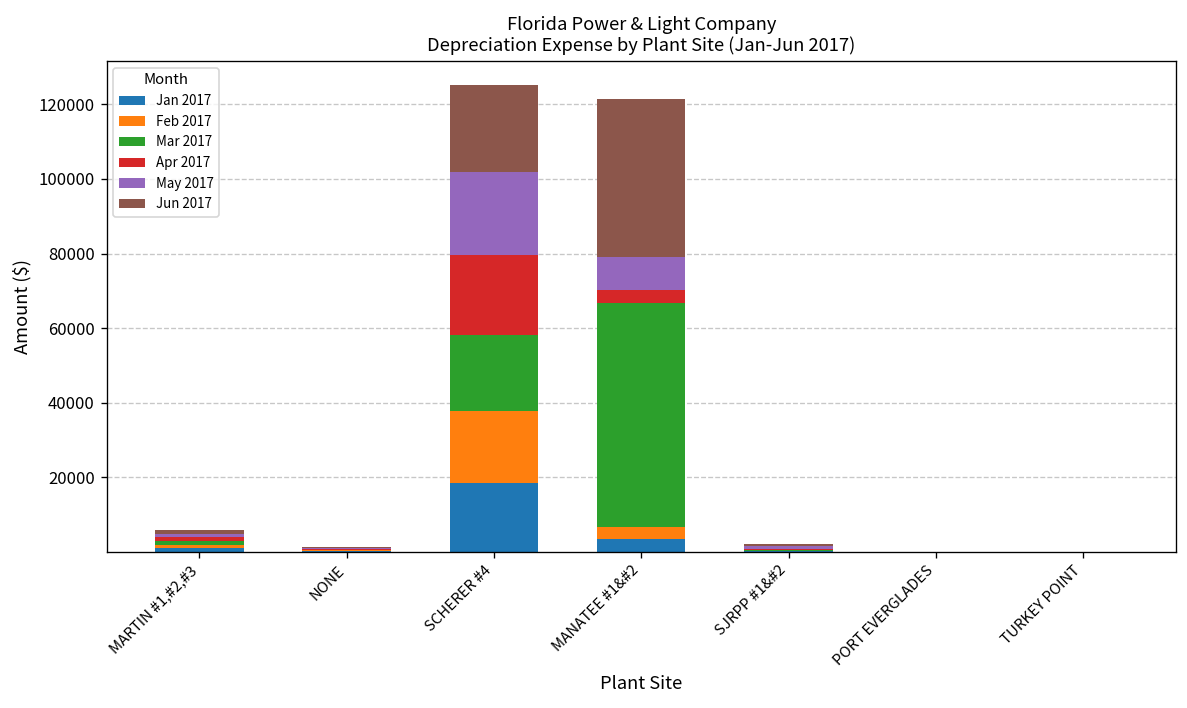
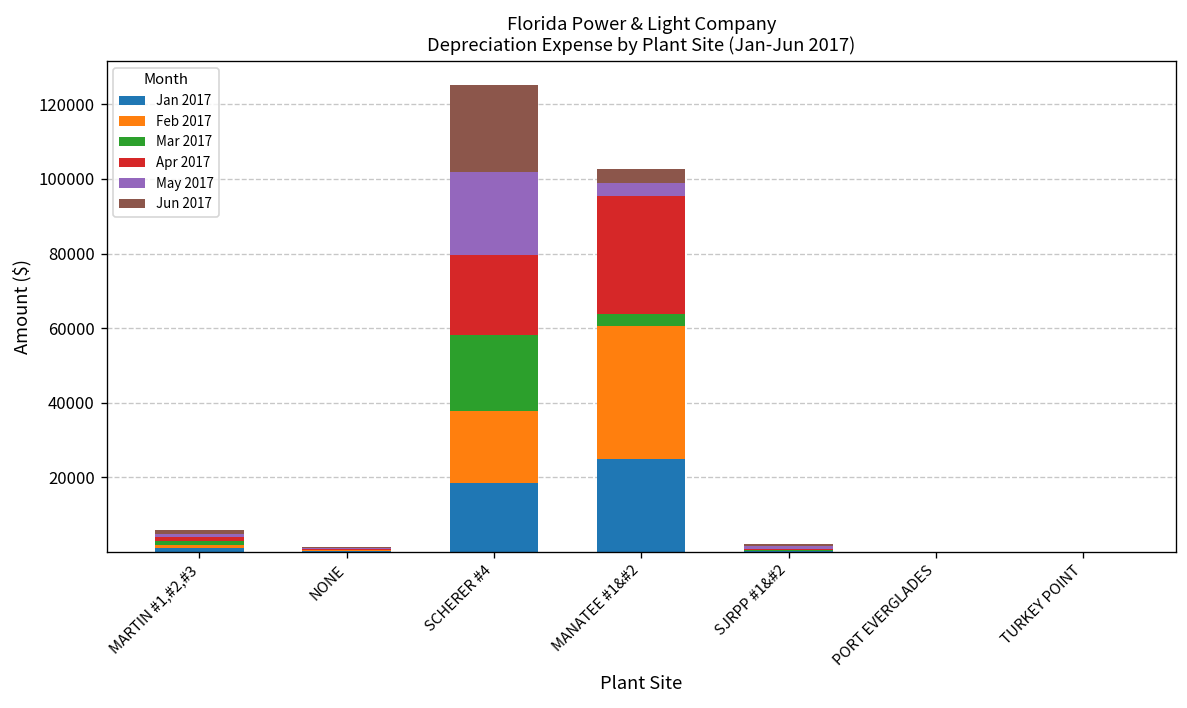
  {
    "Jan 2017": {
      "MARTIN #1,#2,#3": 1000,
      "SCHERER #4": 18000,
-     "MANATEE #1&#2": 3000,
+     "MANATEE #1&#2": 25000,
      "PORT EVERGLADES": 0
    },
    "Feb 2017": {
      "MARTIN #1,#2,#3": 1000,
      "SCHERER #4": 19000,
-     "MANATEE #1&#2": 3000,
+     "MANATEE #1&#2": 36000,
      "PORT EVERGLADES": 0
    },
    "Mar 2017": {
      "MARTIN #1,#2,#3": 1000,
      "SCHERER #4": 20000,
-     "MANATEE #1&#2": 60000,
+     "MANATEE #1&#2": 3000,
      "PORT EVERGLADES": 0
    },
    "Apr 2017": {
      "MARTIN #1,#2,#3": 1000,
      "SCHERER #4": 21000,
-     "MANATEE #1&#2": 3000,
+     "MANATEE #1&#2": 32000,
      "PORT EVERGLADES": 0
    },
    "May 2017": {
      "MARTIN #1,#2,#3": 1000,
      "SCHERER #4": 22000,
-     "MANATEE #1&#2": 9000,
+     "MANATEE #1&#2": 4000,
      "PORT EVERGLADES": 0
    },
    "Jun 2017": {
      "MARTIN #1,#2,#3": 1000,
      "SCHERER #4": 23000,
-     "MANATEE #1&#2": 42000,
+     "MANATEE #1&#2": 4000,
      "PORT EVERGLADES": 0
    }
  }
